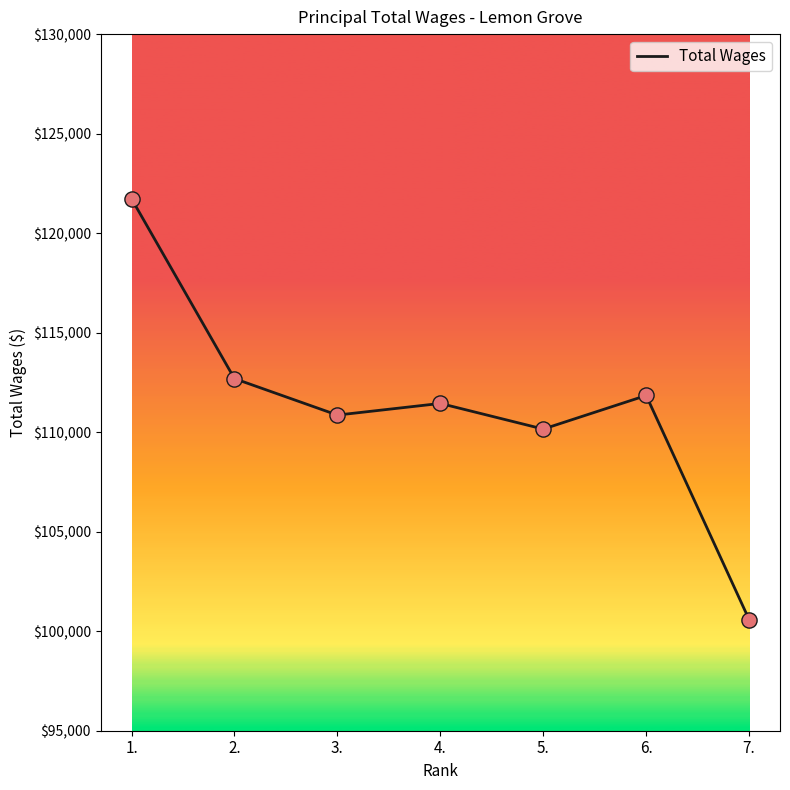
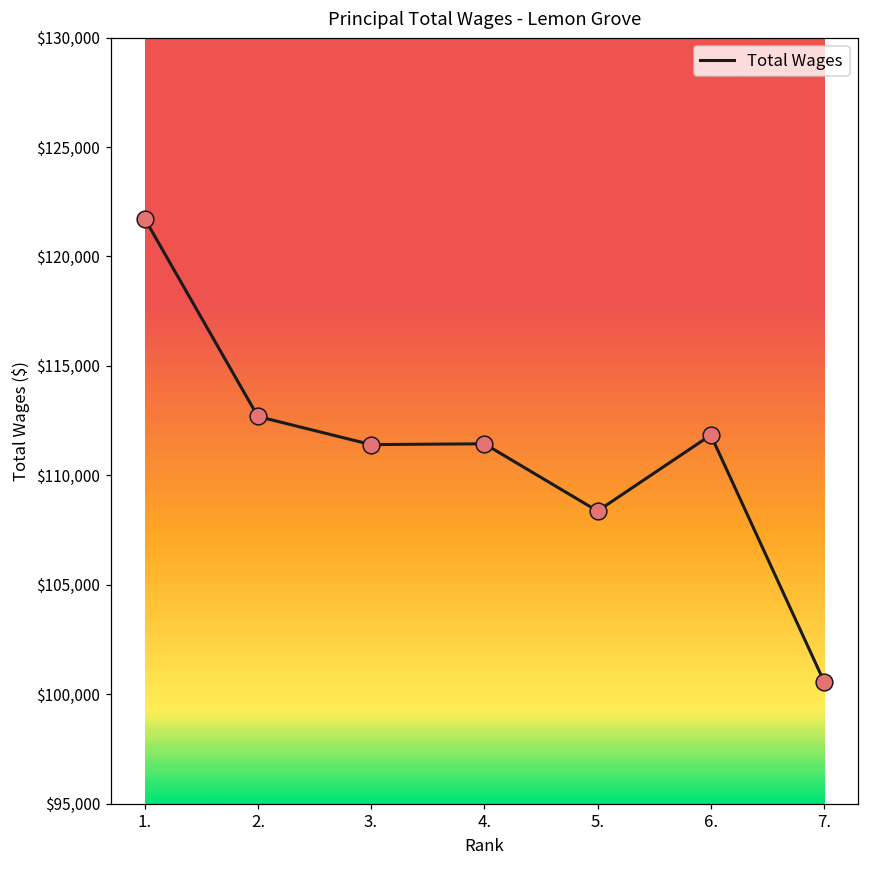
  {
    "1.": "$121,700",
    "2.": "$112,700",
-   "3.": "$110,900",
+   "3.": "$111,400",
    "4.": "$111,400",
-   "5.": "$110,200",
+   "5.": "$108,400",
    "6.": "$111,800",
    "7.": "$100,600"
  }
